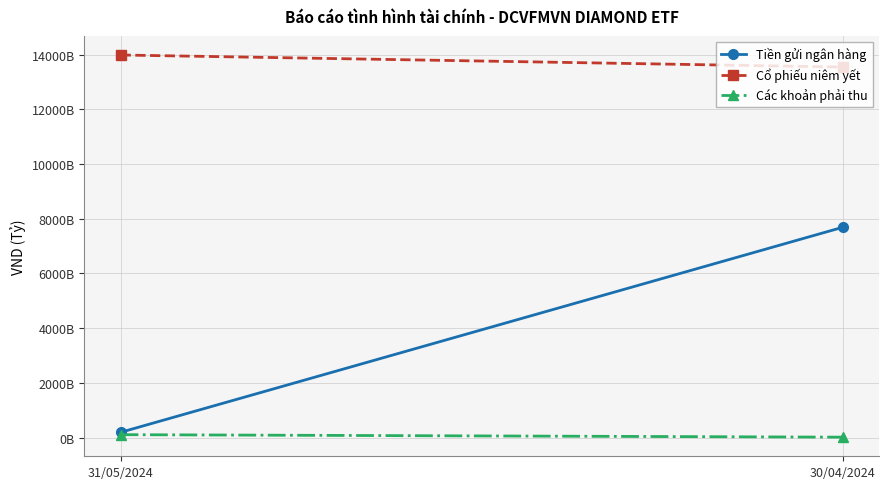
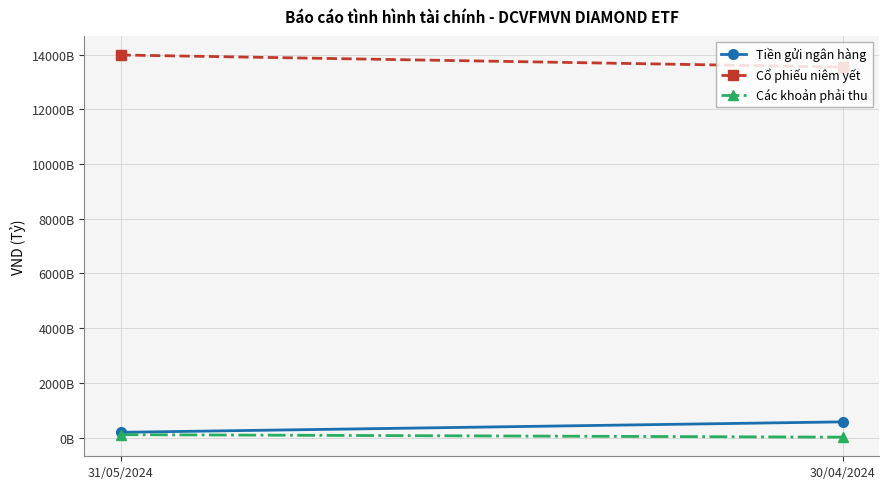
  {
    "Tiền gửi ngân hàng": {
-     "30/04/2024": 7700000000000
+     "30/04/2024": 600000000000
    },
    "Cổ phiếu niêm yết": {
      "31/05/2024": 14000000000000
    },
    "Các khoản phải thu": {
      "30/04/2024": 0
    }
  }
